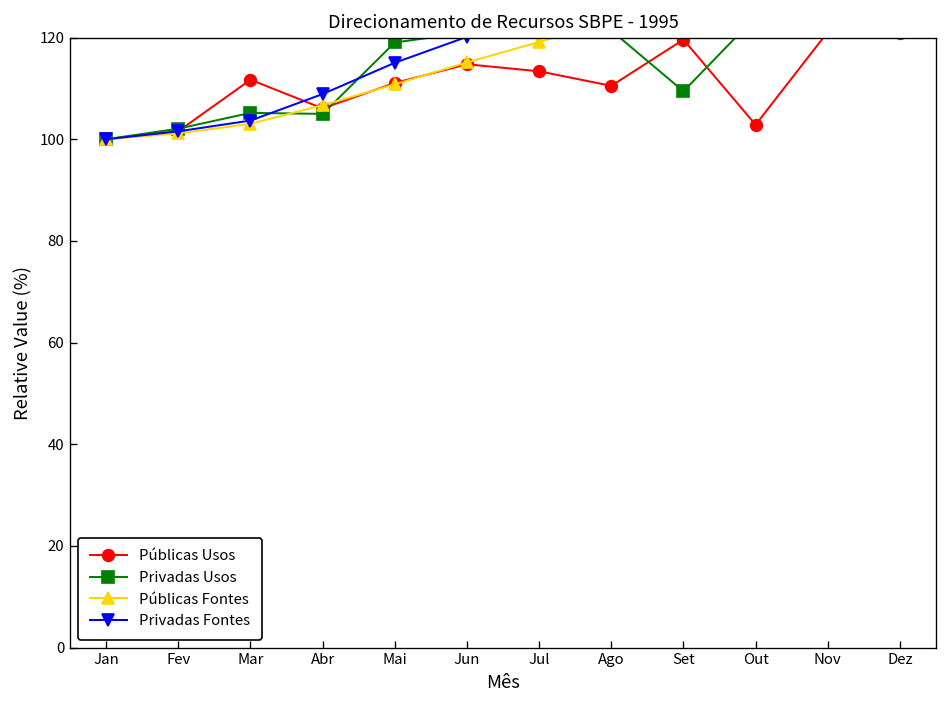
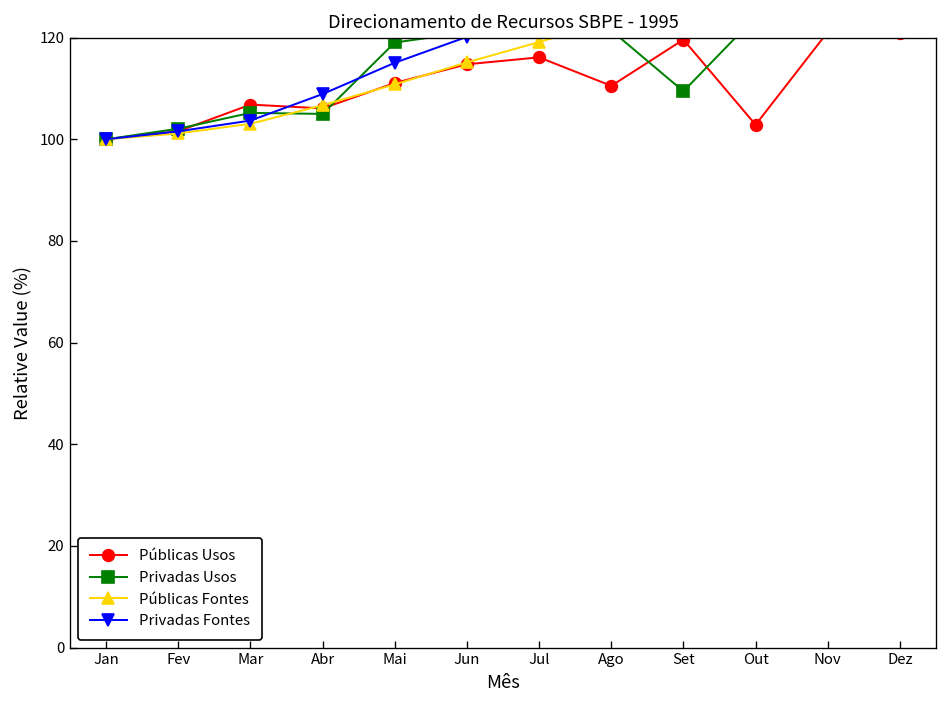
  {
    "Públicas Usos": {
-     "Mar": 112,
+     "Mar": 107,
      "Abr": 106,
-     "Jul": 113,
+     "Jul": 116,
      "Ago": 111,
      "Set": 120,
      "Out": 103
    },
    "Privadas Usos": {
      "Mar": 105,
      "Abr": 105,
      "Mai": 119,
      "Set": 109
    },
    "Públicas Fontes": {
      "Mar": 103,
      "Abr": 107,
      "Jul": 119
    },
    "Privadas Fontes": {
      "Mar": 104,
      "Abr": 109,
      "Mai": 115,
      "Jun": 120
    }
  }
